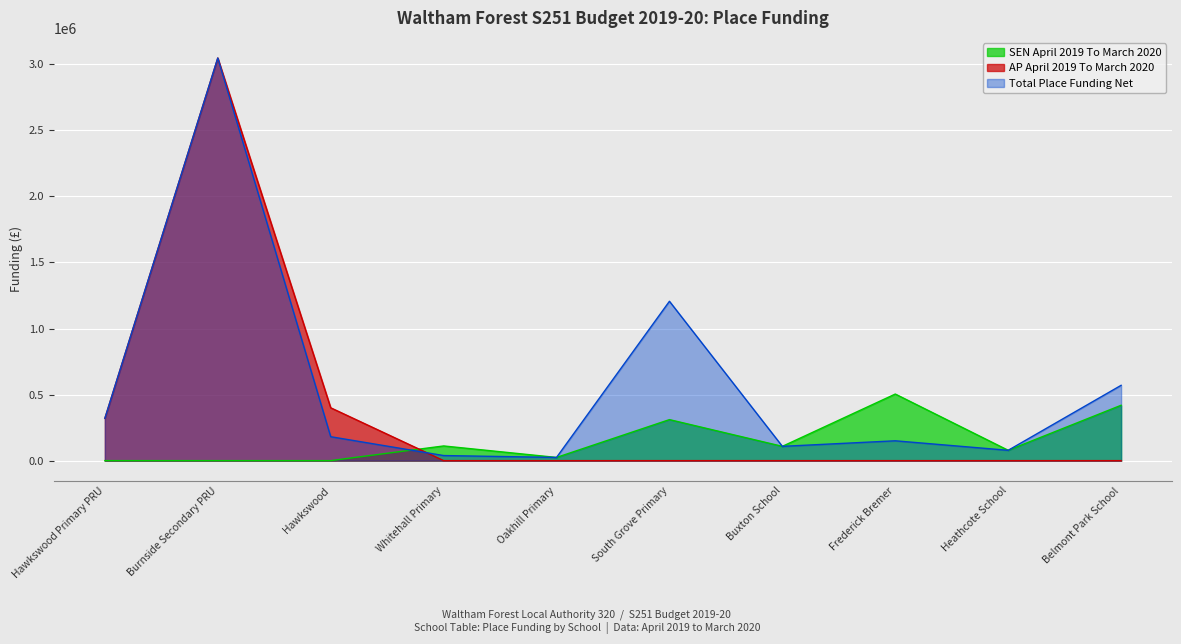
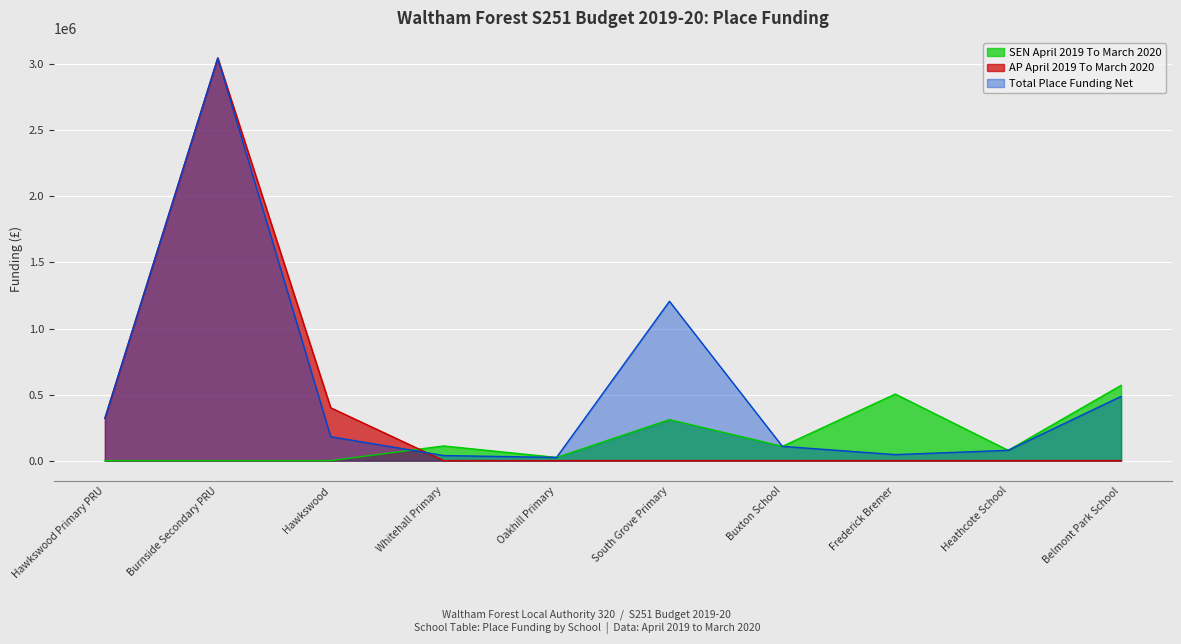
  {
    "SEN April 2019 To March 2020": {
      "Hawkswood Primary PRU": 0,
      "Burnside Secondary PRU": 0,
      "Hawkswood": 0,
      "Whitehall Primary": 110000,
      "South Grove Primary": 310000,
      "Frederick Bremer": 500000,
-     "Belmont Park School": 420000
+     "Belmont Park School": 570000
    },
    "AP April 2019 To March 2020": {
      "Hawkswood": 400000,
      "Whitehall Primary": 0,
      "Oakhill Primary": 0,
      "South Grove Primary": 0,
      "Buxton School": 0,
      "Frederick Bremer": 0,
      "Heathcote School": 0,
      "Belmont Park School": 0
    },
    "Total Place Funding Net": {
      "Hawkswood": 180000,
      "Whitehall Primary": 40000,
      "South Grove Primary": 1210000,
-     "Frederick Bremer": 150000,
-     "Belmont Park School": 570000
+     "Frederick Bremer": 50000,
+     "Belmont Park School": 490000
    }
  }
